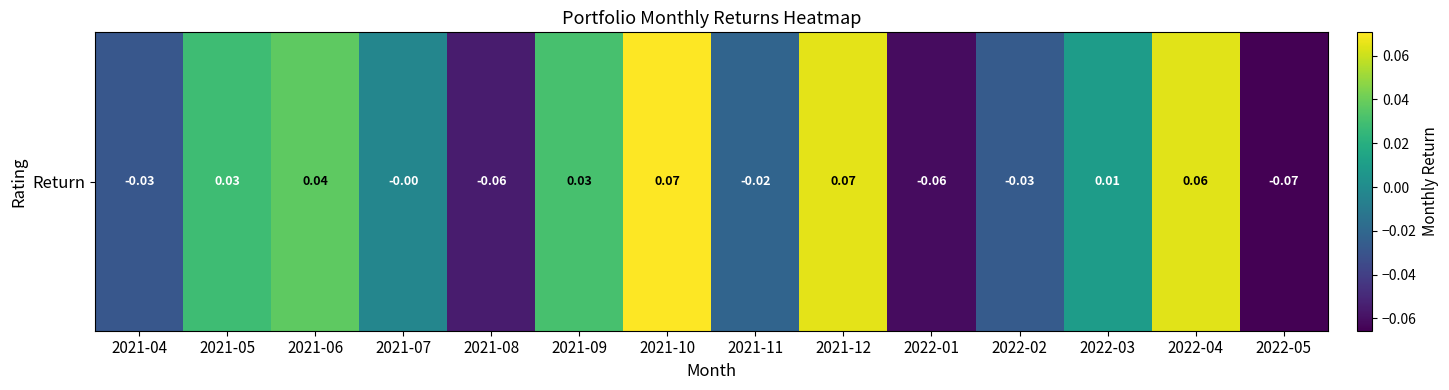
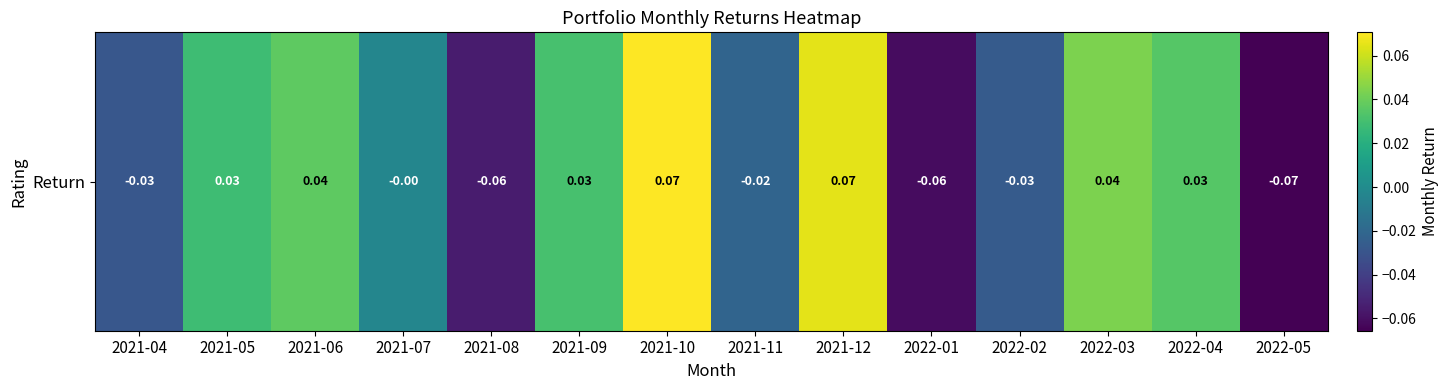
  {
    "Return": {
      "2021-04": -0.03,
      "2021-05": 0.03,
      "2021-06": 0.04,
      "2021-07": -0.00,
      "2021-08": -0.06,
      "2021-09": 0.03,
      "2021-10": 0.07,
      "2021-11": -0.02,
      "2021-12": 0.07,
      "2022-01": -0.06,
      "2022-02": -0.03,
-     "2022-03": 0.01,
-     "2022-04": 0.06,
+     "2022-03": 0.04,
+     "2022-04": 0.03,
      "2022-05": -0.07
    }
  }
